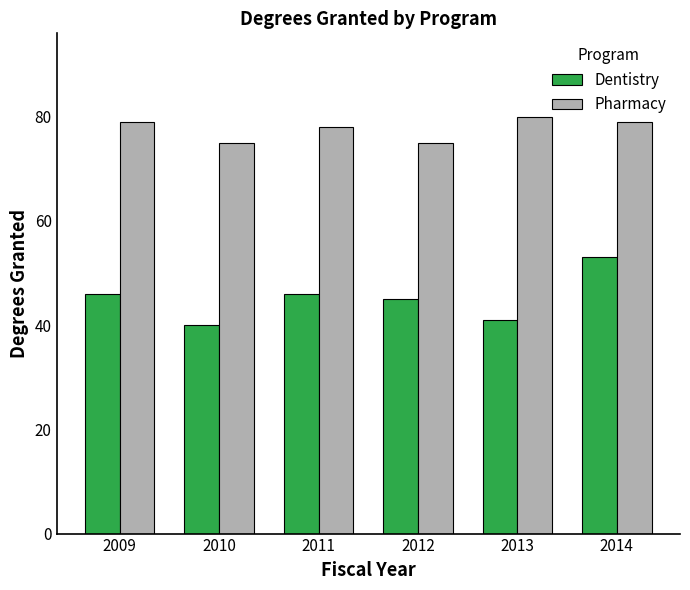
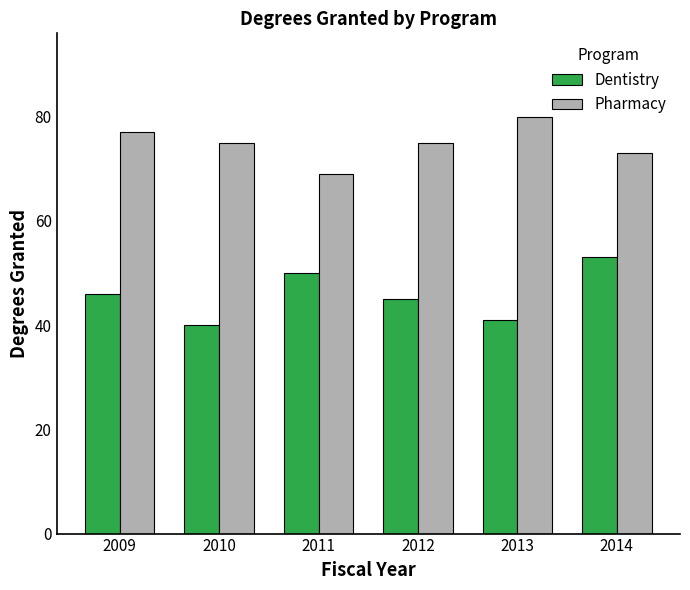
  {
    "Dentistry": {
      "2009": 46,
      "2010": 40,
-     "2011": 46,
+     "2011": 50,
      "2012": 45,
      "2013": 41,
      "2014": 53
    },
    "Pharmacy": {
-     "2009": 79,
+     "2009": 77,
      "2010": 75,
-     "2011": 78,
+     "2011": 69,
      "2012": 75,
      "2013": 80,
-     "2014": 79
+     "2014": 73
    }
  }
